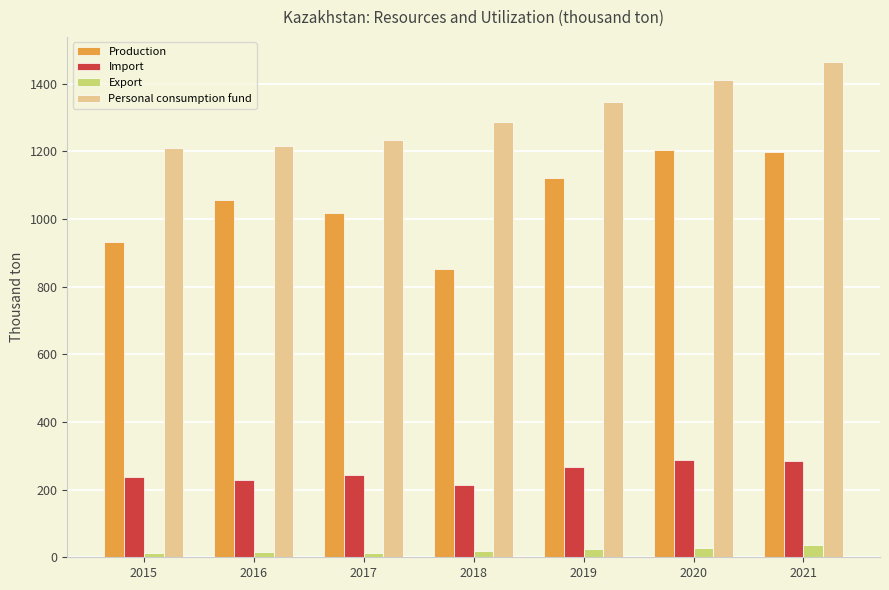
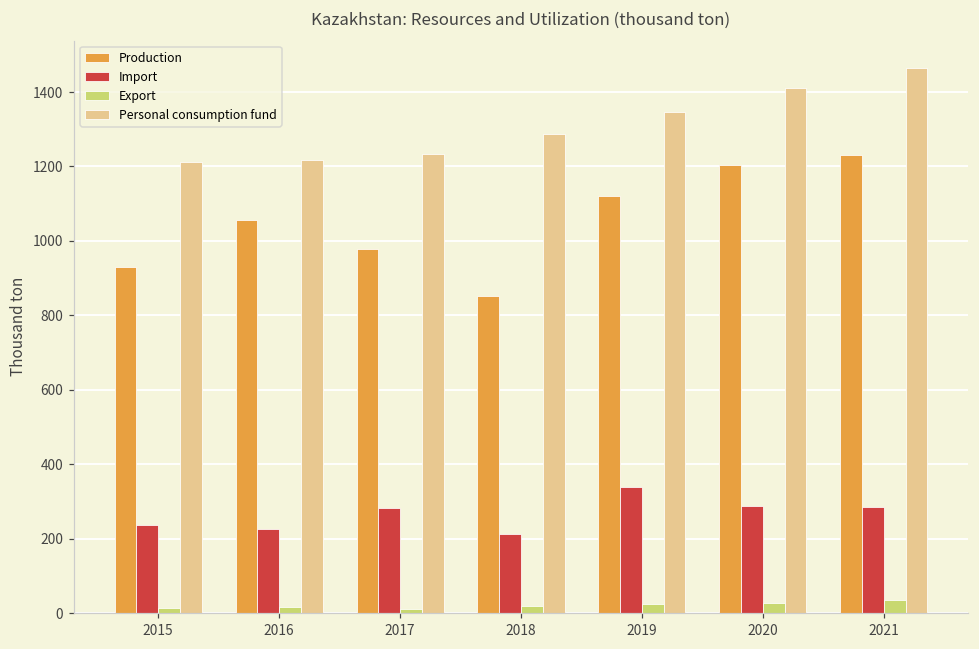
  {
    "Production": {
      "2015": 930,
      "2016": 1060,
-     "2017": 1020,
+     "2017": 980,
      "2018": 850,
      "2019": 1120,
      "2020": 1200,
-     "2021": 1200
+     "2021": 1230
    },
    "Import": {
      "2015": 240,
      "2016": 230,
-     "2017": 240,
+     "2017": 280,
      "2018": 210,
-     "2019": 270,
+     "2019": 340,
      "2020": 290,
      "2021": 290
    }
  }
